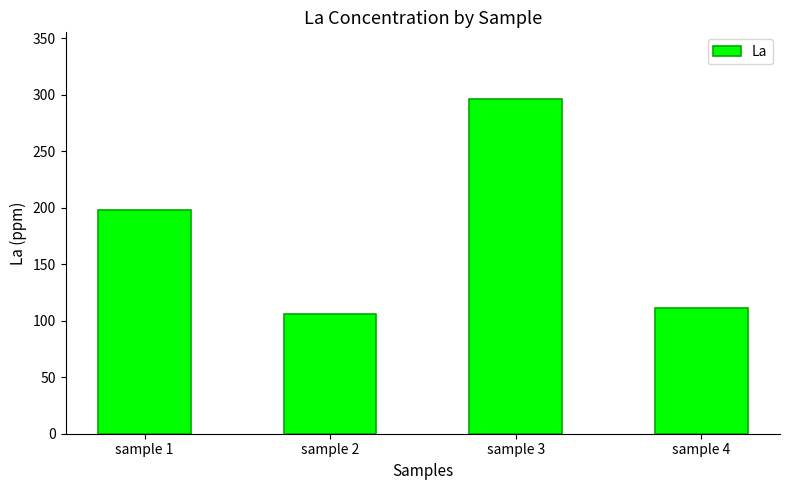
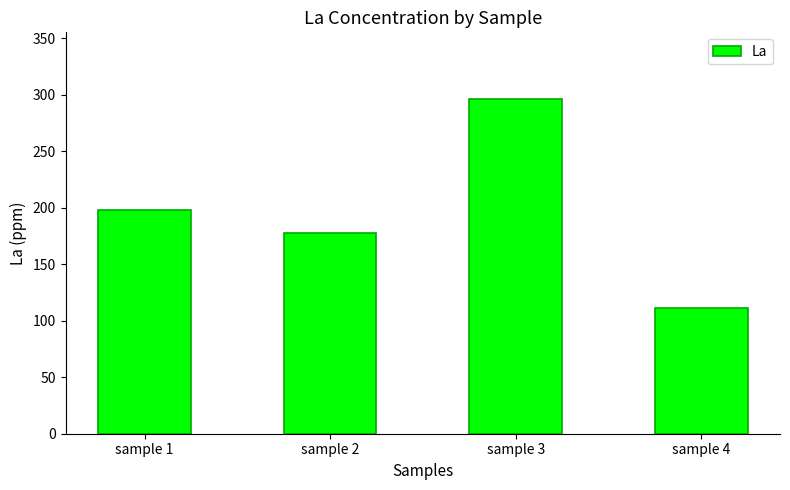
  {
    "sample 1": 198,
-   "sample 2": 106,
+   "sample 2": 178,
    "sample 3": 296,
    "sample 4": 111
  }
